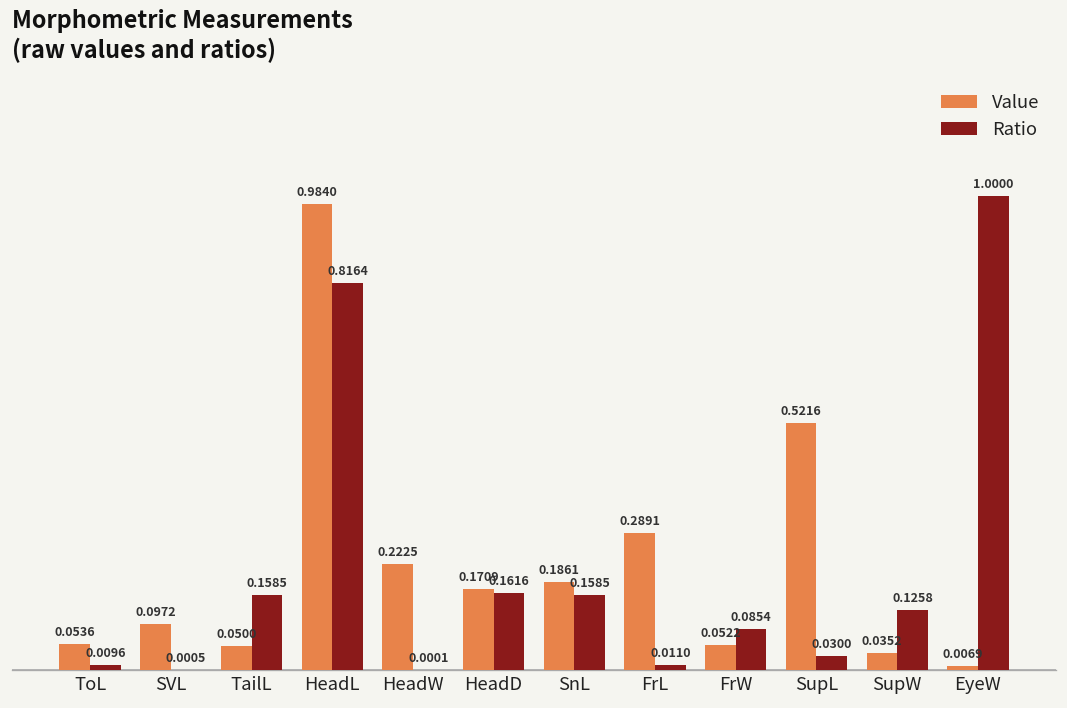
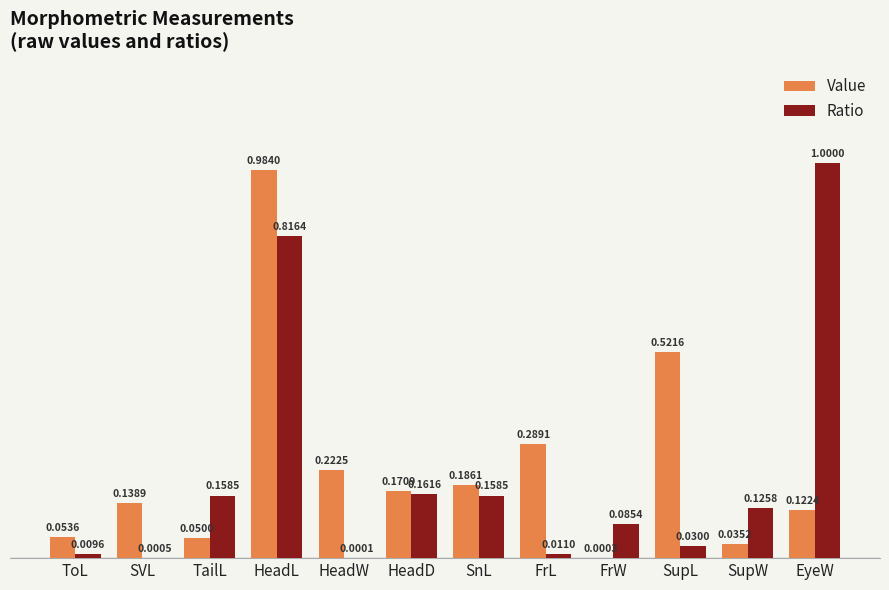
  {
    "Value": {
      "ToL": 0.0536,
-     "SVL": 0.0972,
+     "SVL": 0.1389,
      "TailL": 0.0500,
      "HeadL": 0.9840,
      "HeadW": 0.2225,
      "SnL": 0.1861,
      "FrL": 0.2891,
-     "FrW": 0.0522,
+     "FrW": 0.0003,
      "SupL": 0.5216,
      "SupW": 0.0352,
-     "EyeW": 0.0069
+     "EyeW": 0.1224
    },
    "Ratio": {
      "ToL": 0.0096,
      "SVL": 0.0005,
      "TailL": 0.1585,
      "HeadL": 0.8164,
      "HeadW": 0.0001,
      "SnL": 0.1585,
      "FrL": 0.0110,
      "FrW": 0.0854,
      "SupL": 0.0300,
      "SupW": 0.1258,
      "EyeW": 1.0000
    }
  }
